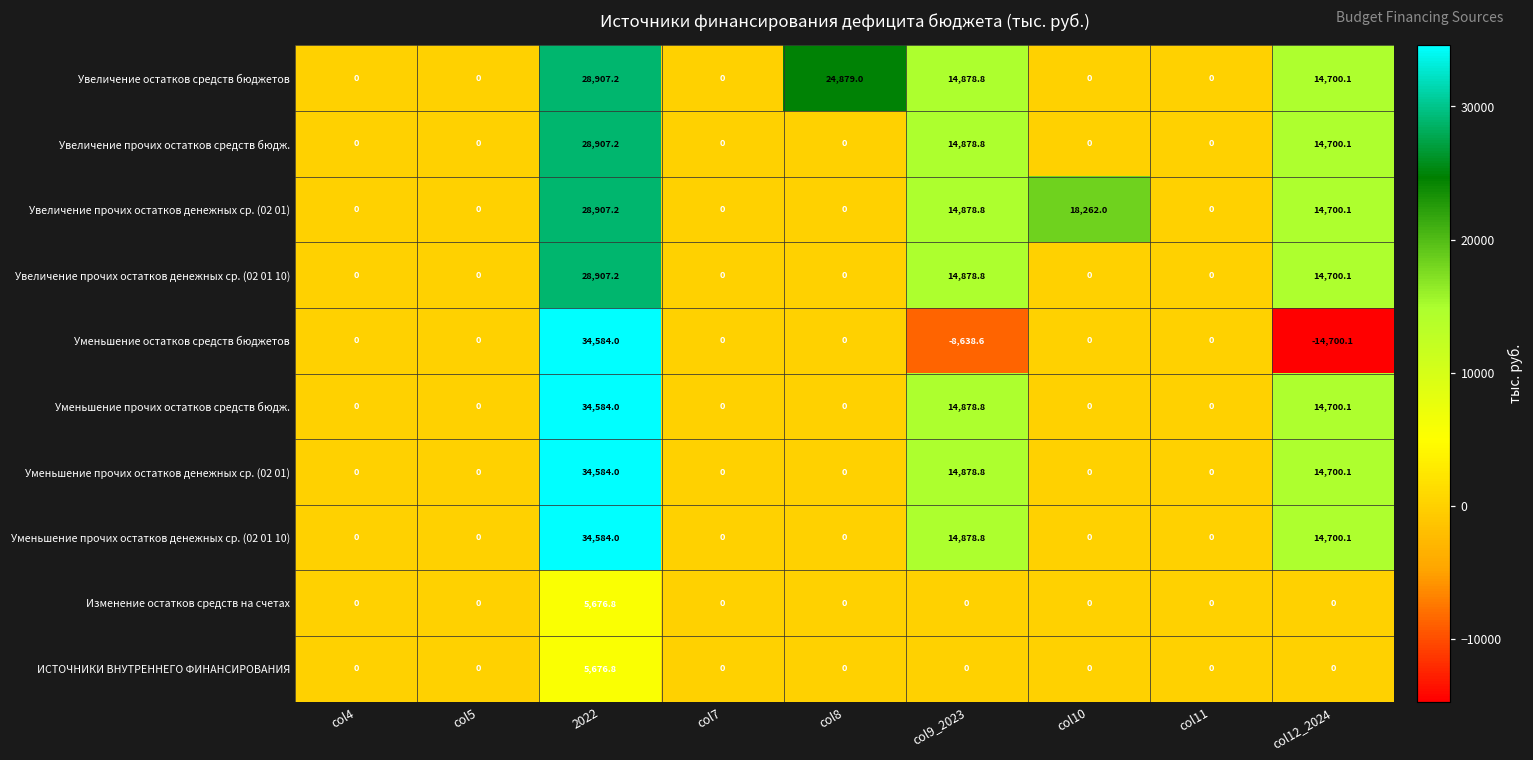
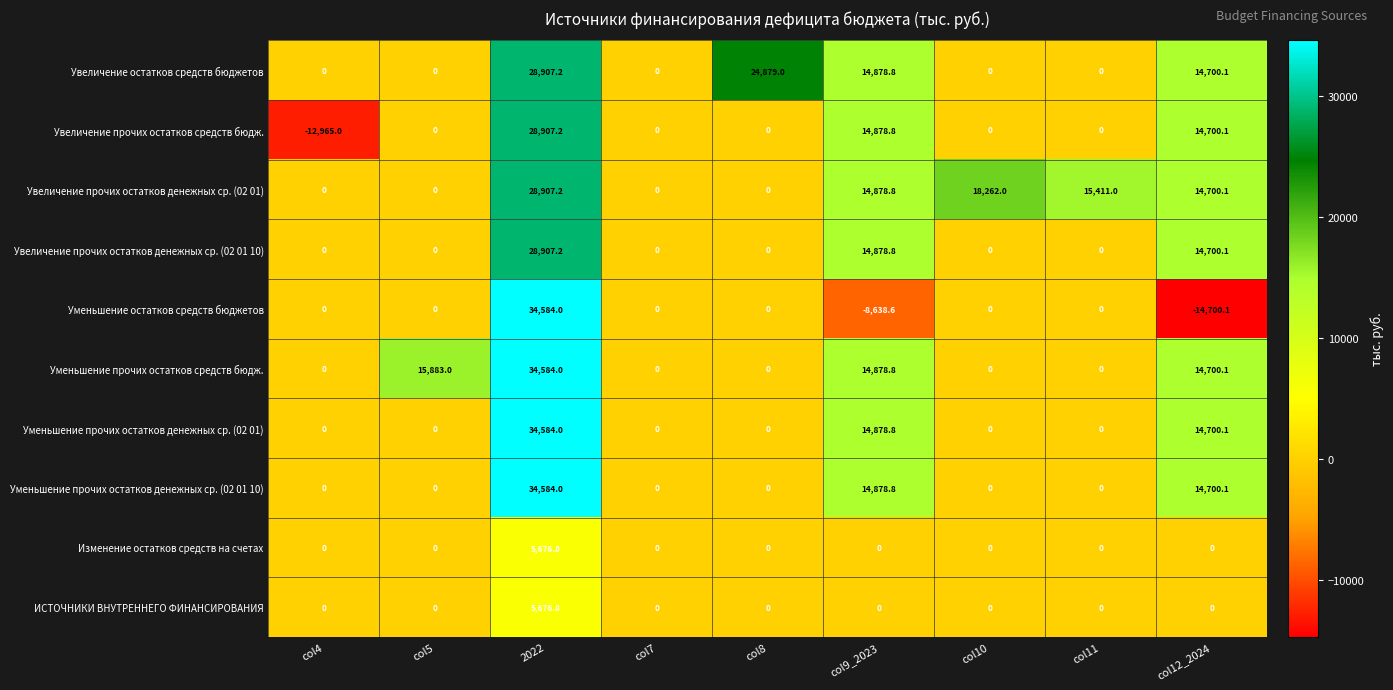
  {
    "Увеличение остатков средств бюджетов": {
      "col4": "0",
      "col5": "0",
      "2022": "28,907.2",
      "col7": "0",
      "col8": "24,879.0",
      "col9_2023": "14,878.8",
      "col10": "0",
      "col11": "0",
      "col12_2024": "14,700.1"
    },
    "Увеличение прочих остатков средств бюдж.": {
-     "col4": "0",
+     "col4": "-12,965.0",
      "col5": "0",
      "2022": "28,907.2",
      "col7": "0",
      "col8": "0",
      "col9_2023": "14,878.8",
      "col10": "0",
      "col11": "0",
      "col12_2024": "14,700.1"
    },
    "Увеличение прочих остатков денежных ср. (02 01)": {
      "col4": "0",
      "col5": "0",
      "2022": "28,907.2",
      "col7": "0",
      "col8": "0",
      "col9_2023": "14,878.8",
      "col10": "18,262.0",
-     "col11": "0",
+     "col11": "15,411.0",
      "col12_2024": "14,700.1"
    },
    "Увеличение прочих остатков денежных ср. (02 01 10)": {
      "col4": "0",
      "col5": "0",
      "2022": "28,907.2",
      "col7": "0",
      "col8": "0",
      "col9_2023": "14,878.8",
      "col10": "0",
      "col11": "0",
      "col12_2024": "14,700.1"
    },
    "Уменьшение остатков средств бюджетов": {
      "col4": "0",
      "col5": "0",
      "2022": "34,584.0",
      "col7": "0",
      "col8": "0",
      "col9_2023": "-8,638.6",
      "col10": "0",
      "col11": "0",
      "col12_2024": "-14,700.1"
    },
    "Уменьшение прочих остатков средств бюдж.": {
      "col4": "0",
-     "col5": "0",
+     "col5": "15,883.0",
      "2022": "34,584.0",
      "col7": "0",
      "col8": "0",
      "col9_2023": "14,878.8",
      "col10": "0",
      "col11": "0",
      "col12_2024": "14,700.1"
    },
    "Уменьшение прочих остатков денежных ср. (02 01)": {
      "col4": "0",
      "col5": "0",
      "2022": "34,584.0",
      "col7": "0",
      "col8": "0",
      "col9_2023": "14,878.8",
      "col10": "0",
      "col11": "0",
      "col12_2024": "14,700.1"
    },
    "Уменьшение прочих остатков денежных ср. (02 01 10)": {
      "col4": "0",
      "col5": "0",
      "2022": "34,584.0",
      "col7": "0",
      "col8": "0",
      "col9_2023": "14,878.8",
      "col10": "0",
      "col11": "0",
      "col12_2024": "14,700.1"
    },
    "Изменение остатков средств на счетах": {
      "col4": "0",
      "col5": "0",
      "2022": "5,676.8",
      "col7": "0",
      "col8": "0",
      "col9_2023": "0",
      "col10": "0",
      "col11": "0",
      "col12_2024": "0"
    },
    "ИСТОЧНИКИ ВНУТРЕННЕГО ФИНАНСИРОВАНИЯ": {
      "col4": "0",
      "col5": "0",
      "2022": "5,676.8",
      "col7": "0",
      "col8": "0",
      "col9_2023": "0",
      "col10": "0",
      "col11": "0",
      "col12_2024": "0"
    }
  }
